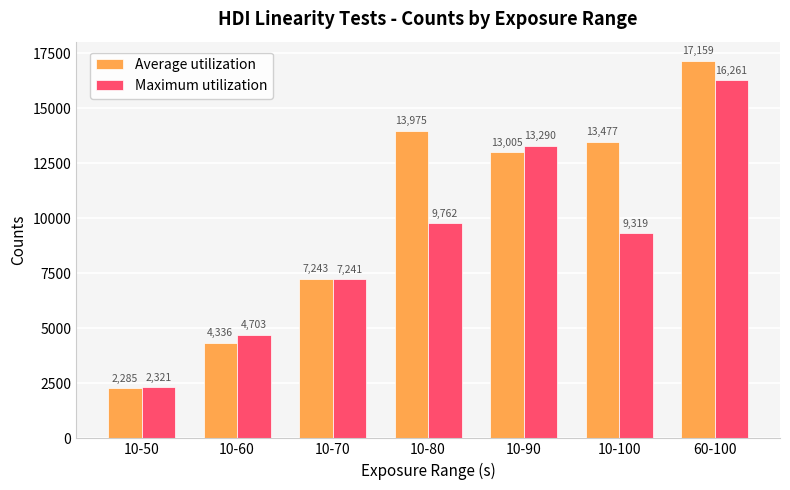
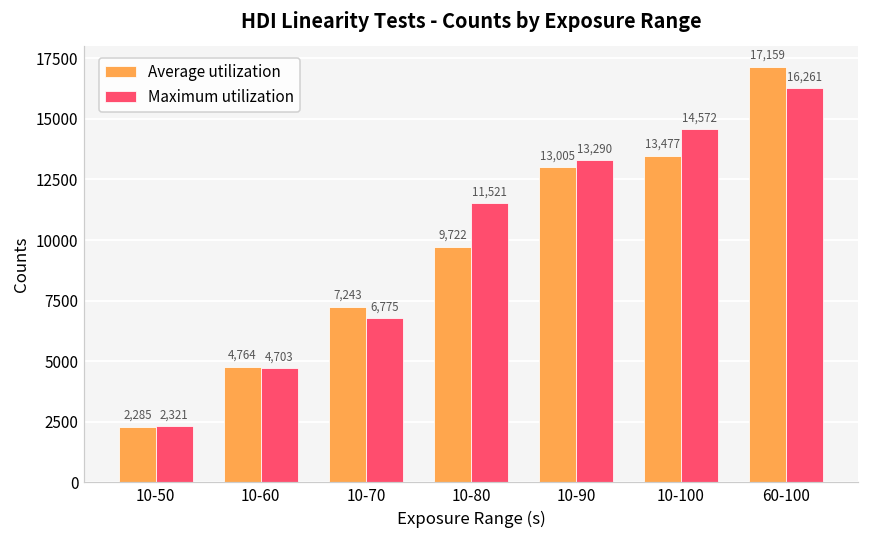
  {
    "Average utilization": {
      "10-50": "2,285",
-     "10-60": "4,336",
+     "10-60": "4,764",
      "10-70": "7,243",
-     "10-80": "13,975",
+     "10-80": "9,722",
      "10-90": "13,005",
      "10-100": "13,477",
      "60-100": "17,159"
    },
    "Maximum utilization": {
      "10-50": "2,321",
      "10-60": "4,703",
-     "10-70": "7,241",
-     "10-80": "9,762",
+     "10-70": "6,775",
+     "10-80": "11,521",
      "10-90": "13,290",
-     "10-100": "9,319",
+     "10-100": "14,572",
      "60-100": "16,261"
    }
  }
